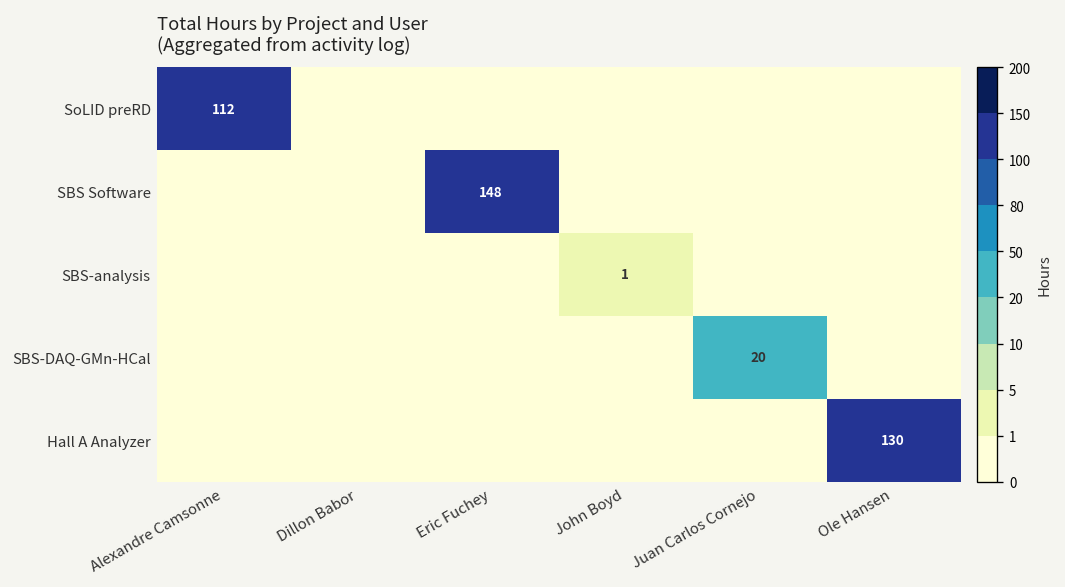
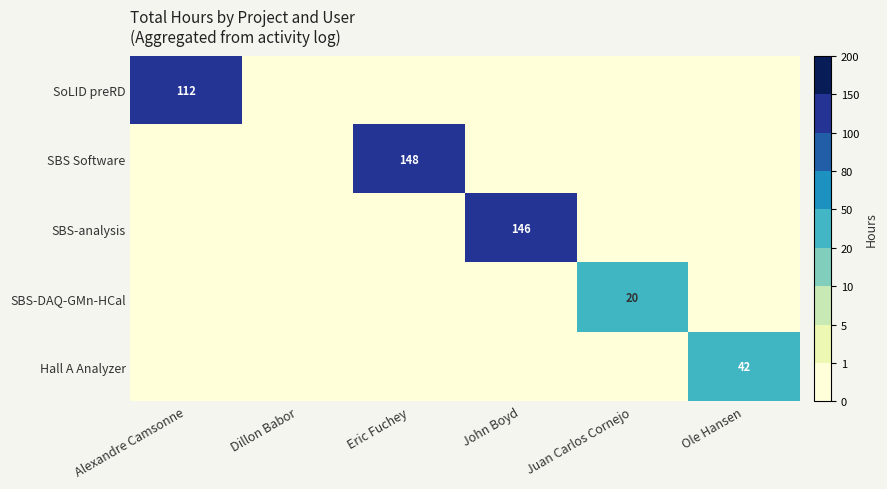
  {
    "SoLID preRD": {
      "Alexandre Camsonne": 112
    },
    "SBS Software": {
      "Eric Fuchey": 148
    },
    "SBS-analysis": {
-     "John Boyd": 1
+     "John Boyd": 146
    },
    "SBS-DAQ-GMn-HCal": {
      "Juan Carlos Cornejo": 20
    },
    "Hall A Analyzer": {
-     "Ole Hansen": 130
+     "Ole Hansen": 42
    }
  }
